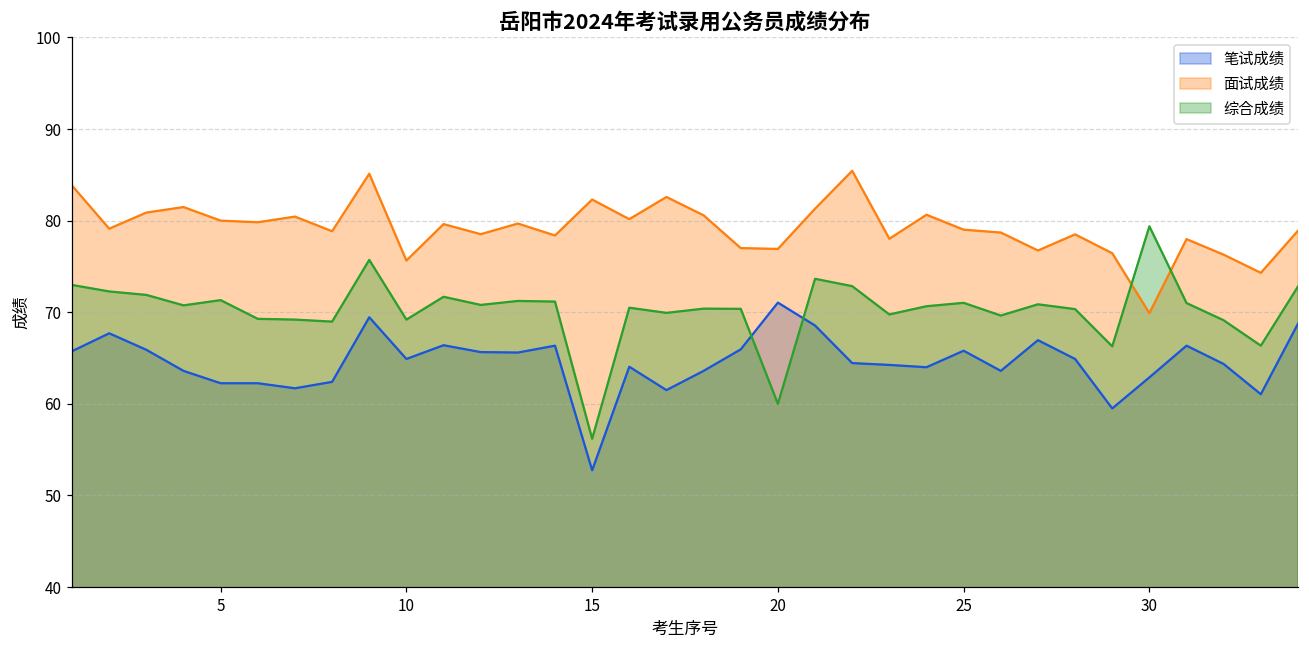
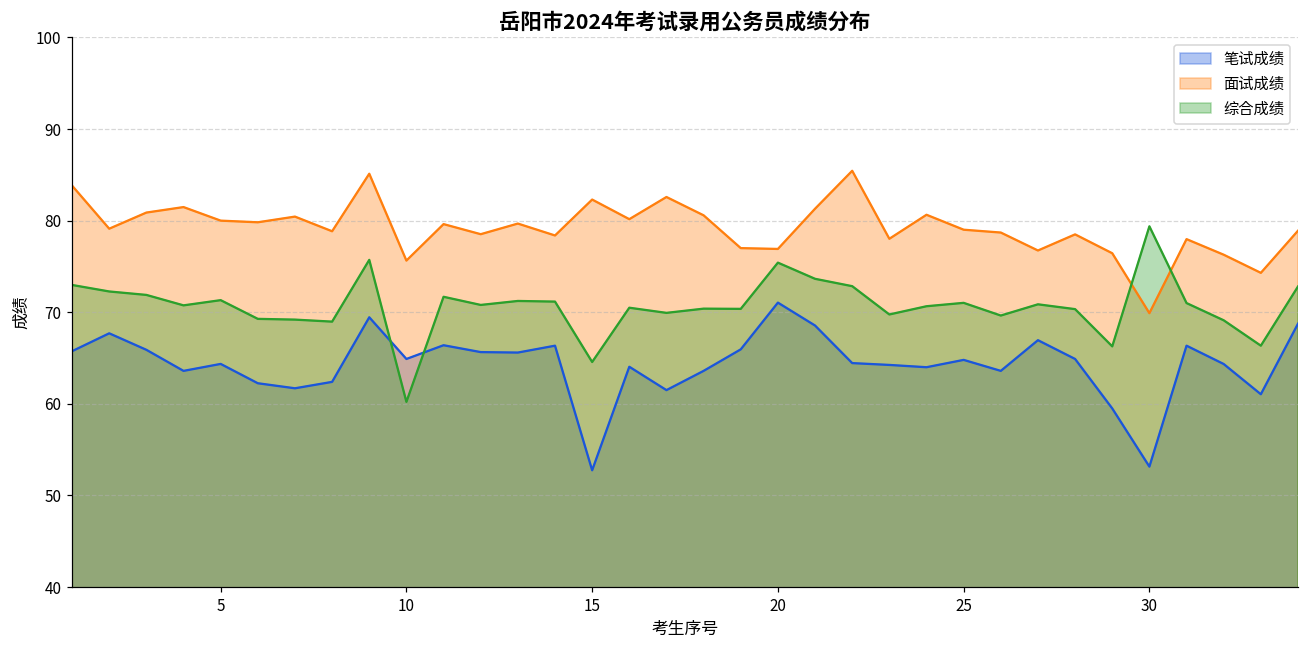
  {
    "笔试成绩": {
-     "5": 62,
+     "5": 64,
      "10": 65,
      "15": 53,
      "20": 71,
-     "25": 66,
-     "30": 63
+     "25": 65,
+     "30": 53
    },
    "面试成绩": {
      "5": 80,
      "10": 76,
      "15": 82,
      "20": 77,
      "25": 79,
      "30": 70
    },
    "综合成绩": {
      "5": 71,
-     "10": 69,
-     "15": 56,
-     "20": 60,
+     "10": 60,
+     "15": 65,
+     "20": 75,
      "25": 71,
      "30": 79
    }
  }
